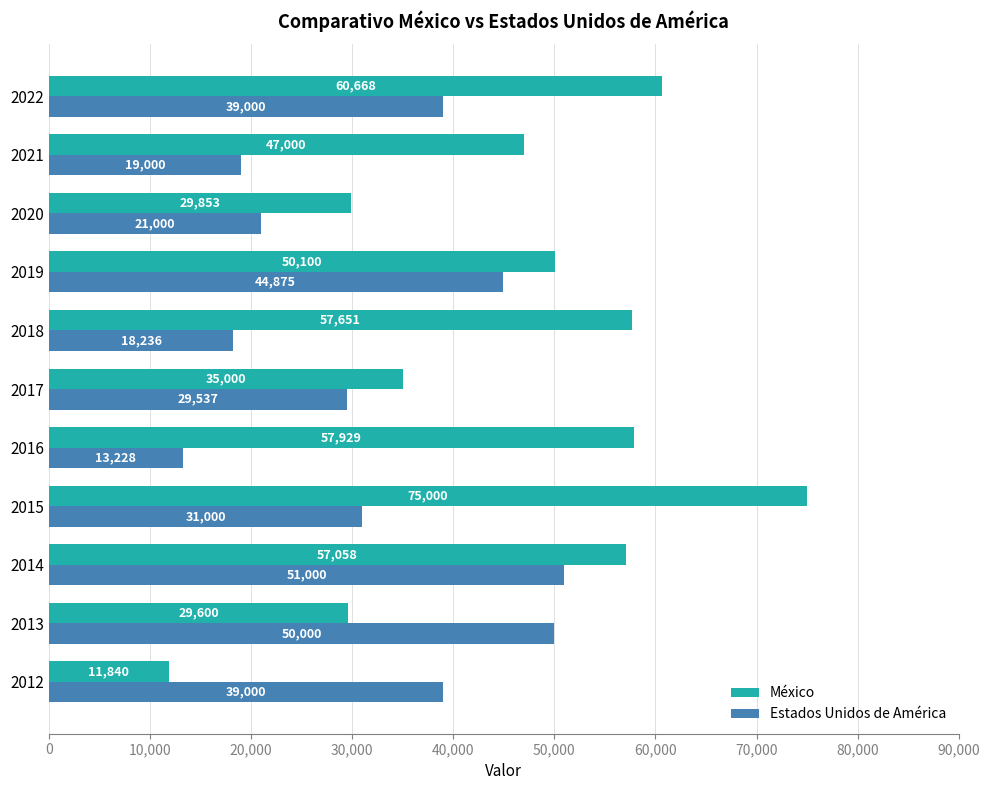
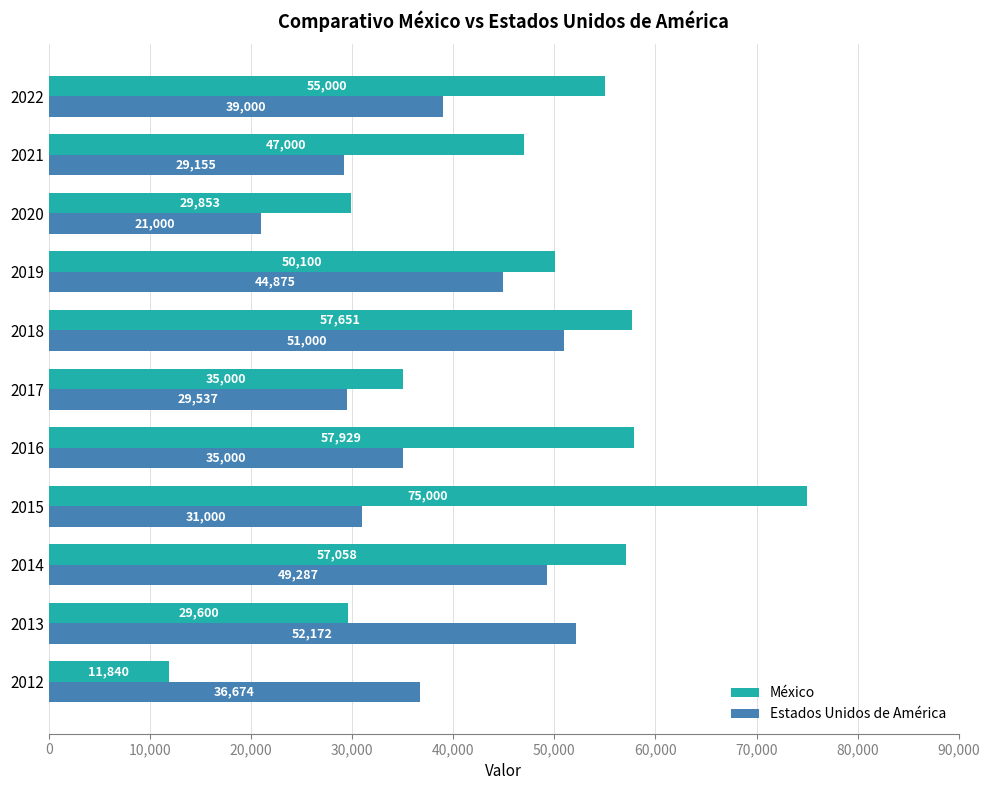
  {
    "México": {
-     "2022": "60,668",
+     "2022": "55,000",
      "2021": "47,000",
      "2020": "29,853",
      "2019": "50,100",
      "2018": "57,651",
      "2017": "35,000",
      "2016": "57,929",
      "2015": "75,000",
      "2014": "57,058",
      "2013": "29,600",
      "2012": "11,840"
    },
    "Estados Unidos de América": {
      "2022": "39,000",
-     "2021": "19,000",
+     "2021": "29,155",
      "2020": "21,000",
      "2019": "44,875",
-     "2018": "18,236",
+     "2018": "51,000",
      "2017": "29,537",
-     "2016": "13,228",
+     "2016": "35,000",
      "2015": "31,000",
-     "2014": "51,000",
-     "2013": "50,000",
-     "2012": "39,000"
+     "2014": "49,287",
+     "2013": "52,172",
+     "2012": "36,674"
    }
  }
